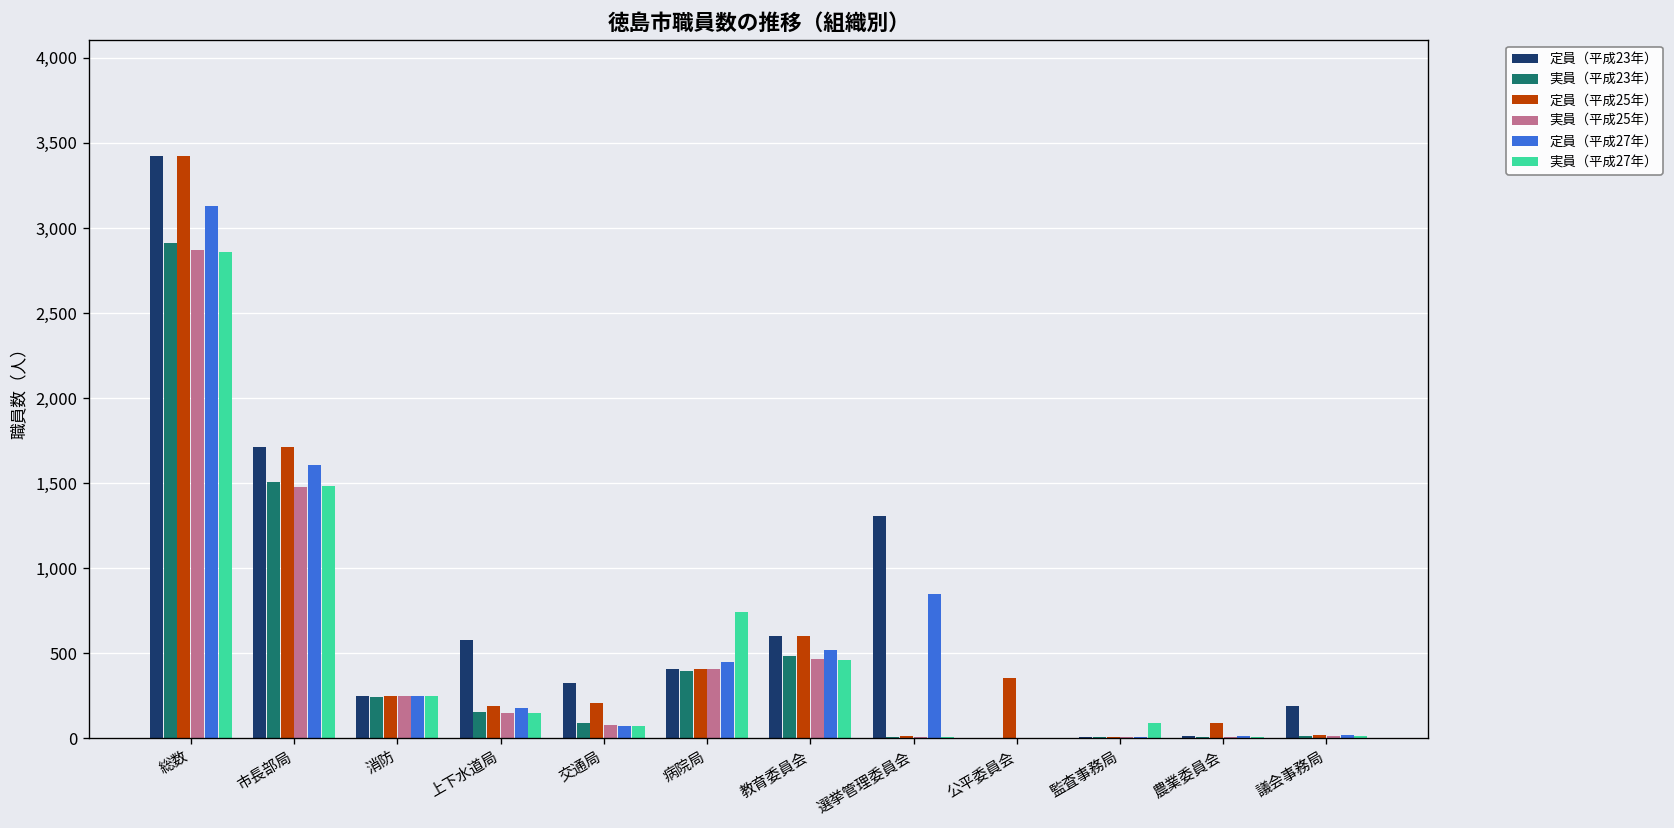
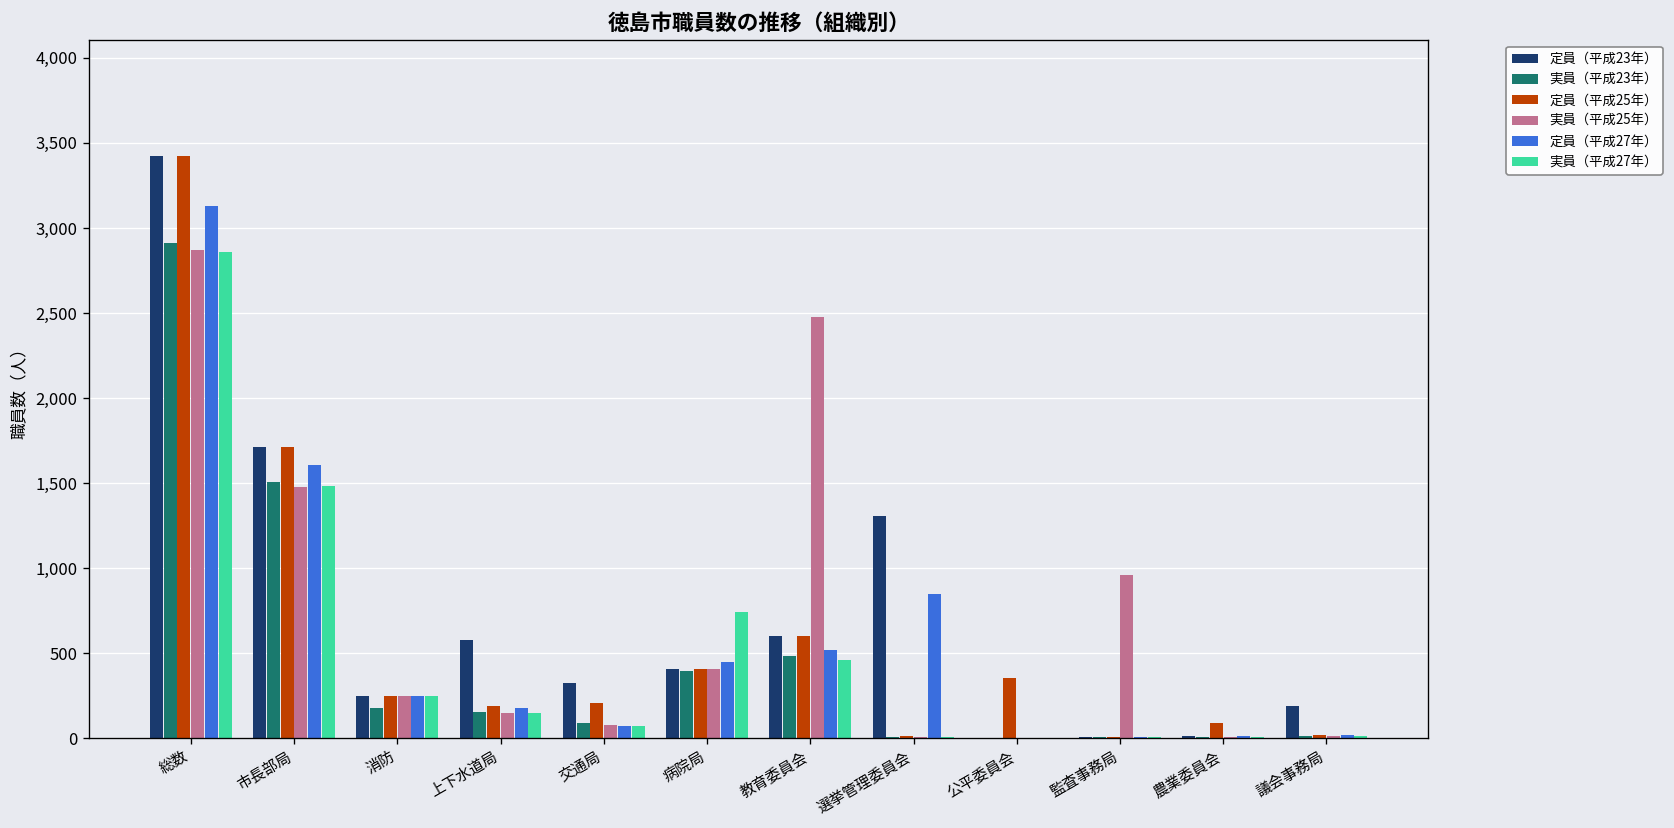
  {
    "定員（平成23年）": {
      "総数": "3,420",
      "市長部局": "1,720",
      "消防": "250",
      "上下水道局": "580",
      "交通局": "330",
      "病院局": "410",
      "教育委員会": "600",
      "選挙管理委員会": "1,310",
      "議会事務局": "190"
    },
    "実員（平成23年）": {
      "総数": "2,910",
      "市長部局": "1,510",
-     "消防": "250",
+     "消防": "180",
      "上下水道局": "150",
      "交通局": "90",
      "病院局": "400",
      "教育委員会": "480"
    },
    "定員（平成25年）": {
      "総数": "3,420",
      "市長部局": "1,720",
      "消防": "250",
      "上下水道局": "190",
      "交通局": "210",
      "病院局": "410",
      "教育委員会": "600",
      "公平委員会": "350",
      "農業委員会": "90",
      "議会事務局": "20"
    },
    "実員（平成25年）": {
      "総数": "2,870",
      "市長部局": "1,480",
      "消防": "250",
      "上下水道局": "150",
      "交通局": "80",
      "病院局": "410",
-     "教育委員会": "470",
-     "監査事務局": "10"
+     "教育委員会": "2,480",
+     "監査事務局": "960"
    },
    "定員（平成27年）": {
      "総数": "3,130",
      "市長部局": "1,610",
      "消防": "250",
      "上下水道局": "180",
      "交通局": "70",
      "病院局": "450",
      "教育委員会": "520",
      "選挙管理委員会": "850",
      "議会事務局": "20"
    },
    "実員（平成27年）": {
      "総数": "2,860",
      "市長部局": "1,480",
      "消防": "250",
      "上下水道局": "150",
      "交通局": "70",
      "病院局": "740",
      "教育委員会": "460",
-     "監査事務局": "90"
+     "監査事務局": "10"
    }
  }
